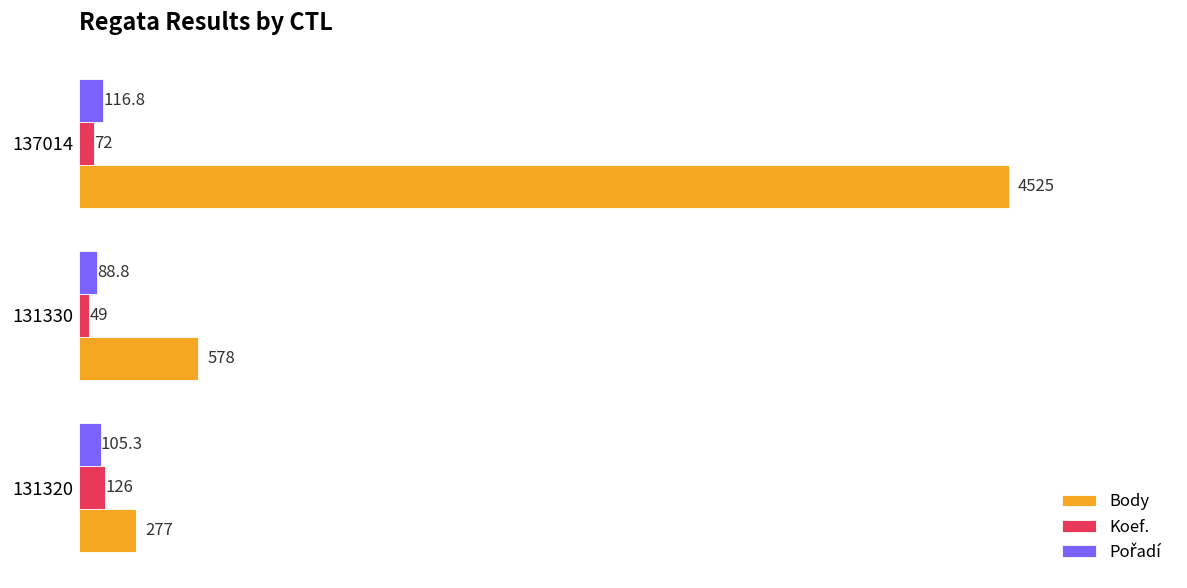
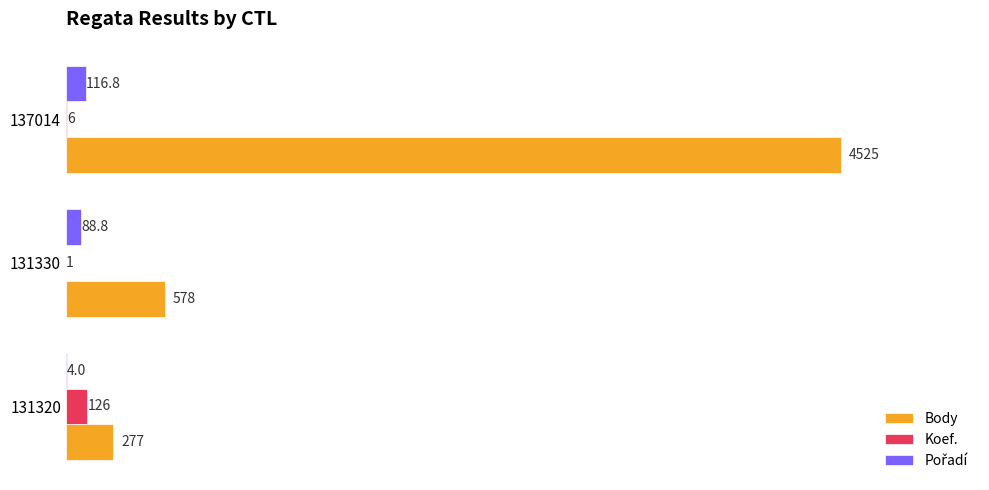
  {
    "Body": {
      "137014": 4525,
      "131330": 578,
      "131320": 277
    },
    "Koef.": {
-     "137014": 72,
-     "131330": 49,
+     "137014": 6,
+     "131330": 1,
      "131320": 126
    },
    "Pořadí": {
      "137014": 116.8,
      "131330": 88.8,
-     "131320": 105.3
+     "131320": 4.0
    }
  }
